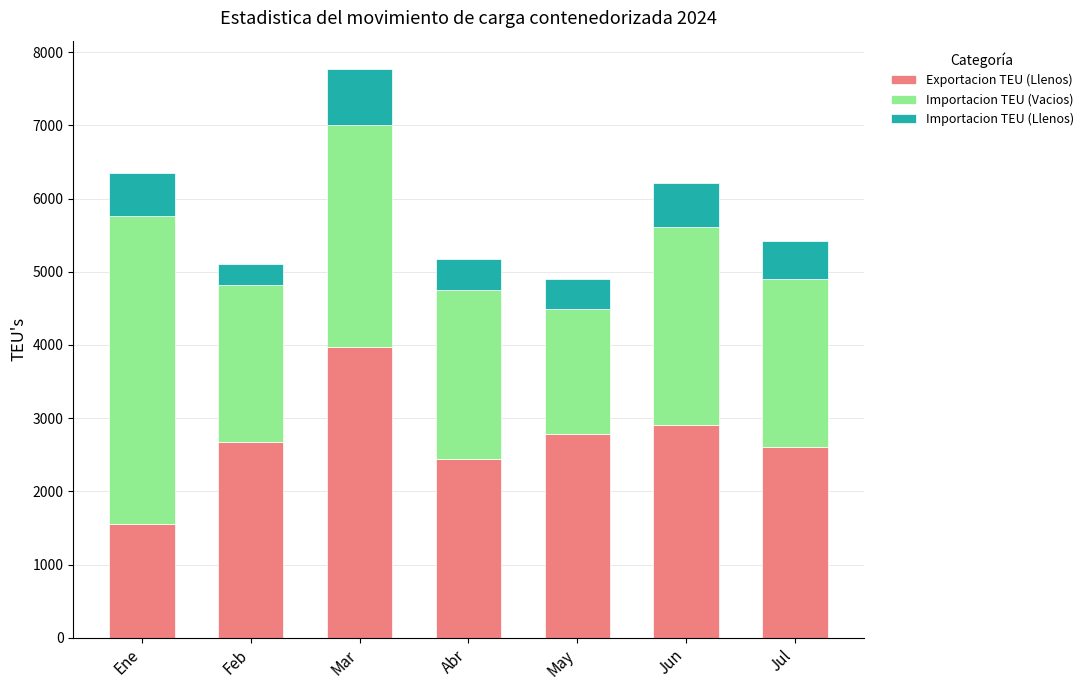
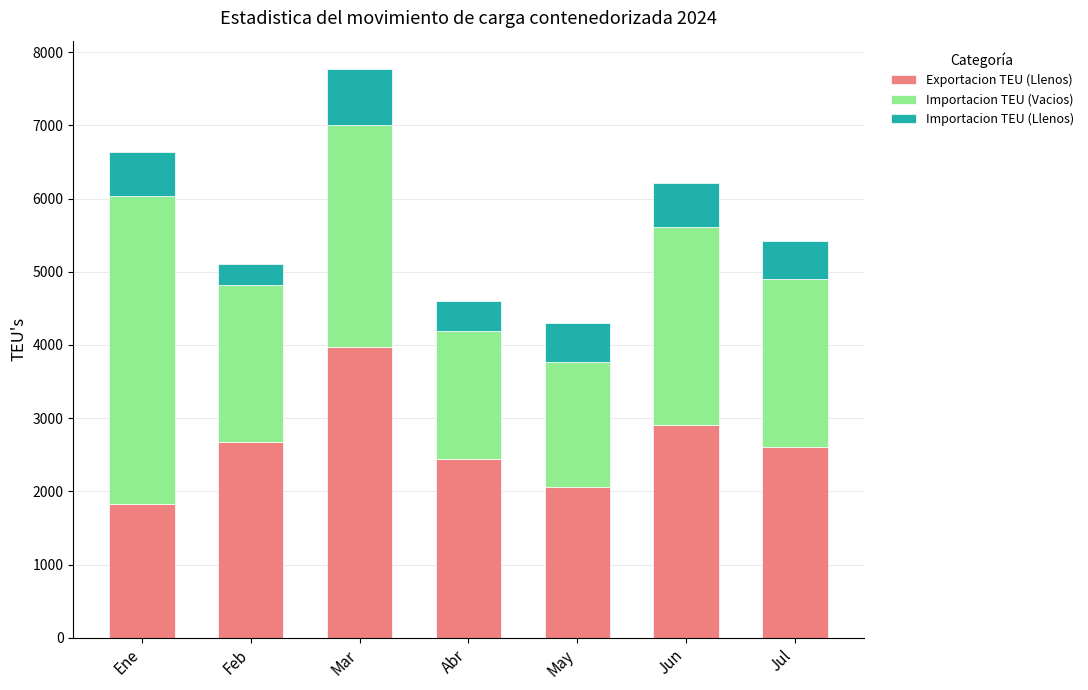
  {
    "Exportacion TEU (Llenos)": {
-     "Ene": 1600,
+     "Ene": 1800,
      "Feb": 2700,
      "Mar": 4000,
      "Abr": 2400,
-     "May": 2800,
+     "May": 2100,
      "Jun": 2900,
      "Jul": 2600
    },
    "Importacion TEU (Vacios)": {
      "Ene": 4200,
      "Feb": 2200,
      "Mar": 3000,
-     "Abr": 2300,
+     "Abr": 1700,
      "May": 1700,
      "Jun": 2700,
      "Jul": 2300
    },
    "Importacion TEU (Llenos)": {
      "Ene": 600,
      "Feb": 300,
      "Mar": 800,
      "Abr": 400,
-     "May": 400,
+     "May": 500,
      "Jun": 600,
      "Jul": 500
    }
  }
